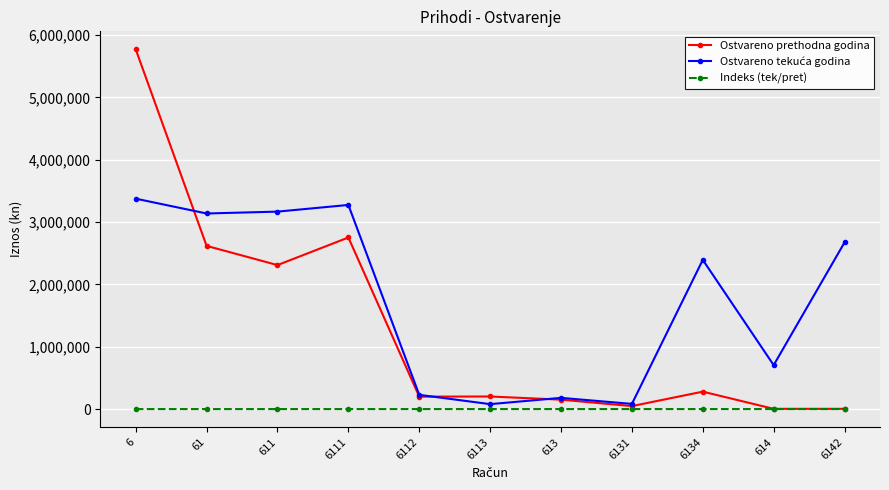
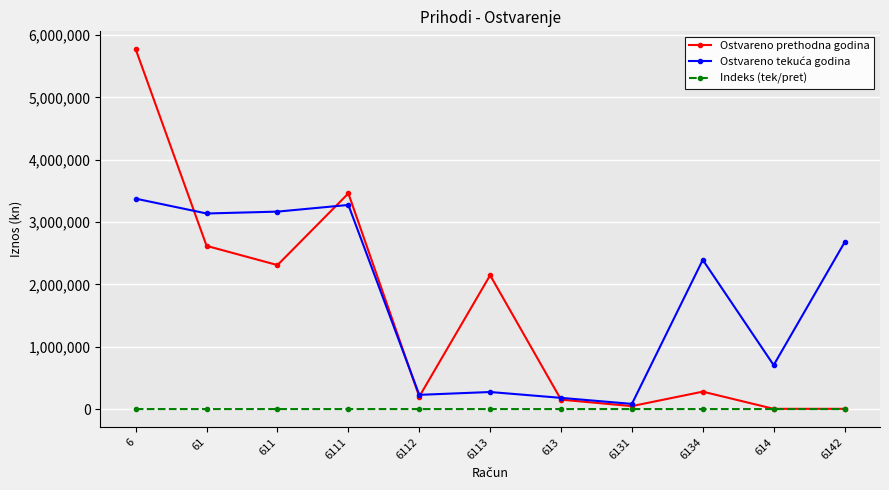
  {
    "Ostvareno prethodna godina": {
      "6": "5,800,000",
      "61": "2,600,000",
      "611": "2,300,000",
-     "6111": "2,800,000",
-     "6113": "200,000",
+     "6111": "3,500,000",
+     "6113": "2,100,000",
      "6134": "300,000"
    },
    "Ostvareno tekuća godina": {
      "6": "3,400,000",
      "61": "3,100,000",
      "611": "3,200,000",
      "6111": "3,300,000",
-     "6113": "100,000",
+     "6113": "300,000",
      "6134": "2,400,000",
      "614": "700,000",
      "6142": "2,700,000"
    },
    "Indeks (tek/pret)": {
      "6": "0",
      "61": "0",
      "611": "0",
      "6111": "0",
      "6112": "0",
      "6113": "0",
      "613": "0",
      "6131": "0",
      "6134": "0"
    }
  }
